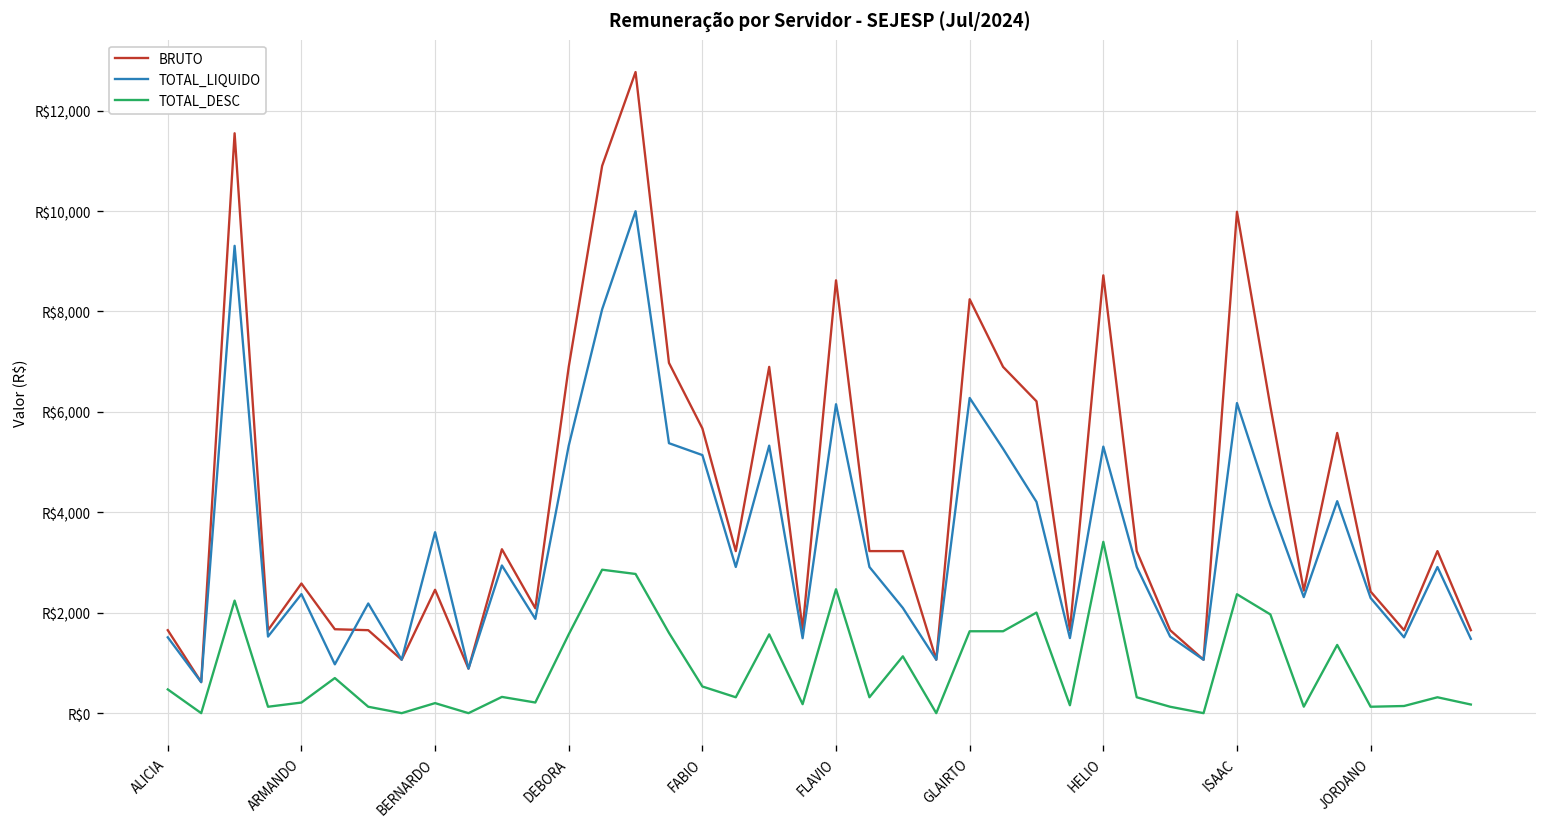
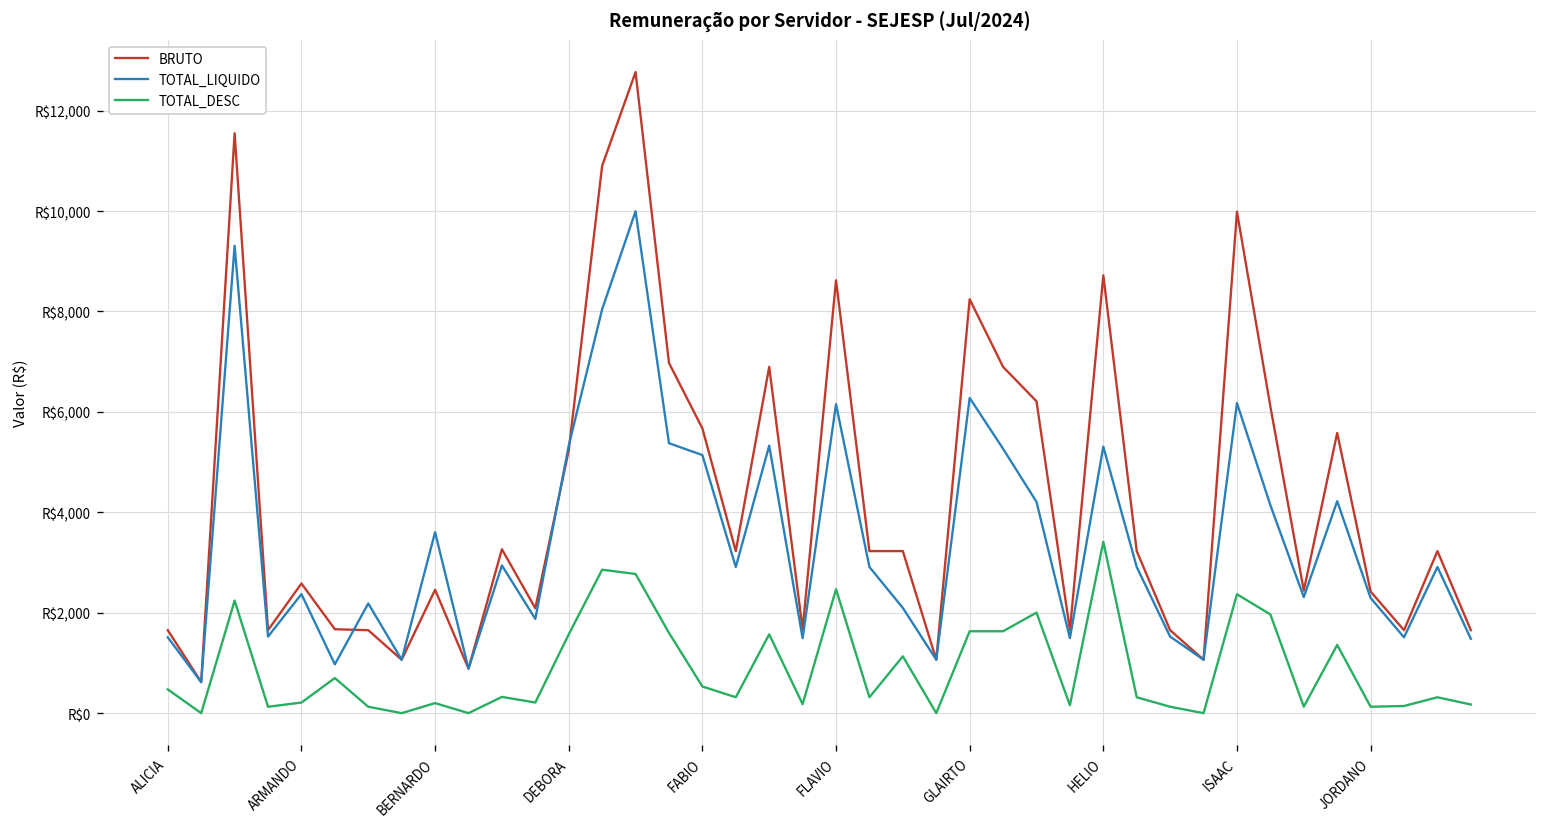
  {
    "BRUTO": {
      "ALICIA": "R$1,700",
      "ARMANDO": "R$2,600",
      "BERNARDO": "R$2,500",
-     "DEBORA": "R$6,900",
+     "DEBORA": "R$5,200",
      "FABIO": "R$5,700",
      "FLAVIO": "R$8,600",
      "GLAIRTO": "R$8,200",
      "HELIO": "R$8,700",
      "ISAAC": "R$10,000",
      "JORDANO": "R$2,400"
    },
    "TOTAL_LIQUIDO": {
      "ALICIA": "R$1,500",
      "ARMANDO": "R$2,400",
      "BERNARDO": "R$3,600",
      "DEBORA": "R$5,300",
      "FABIO": "R$5,100",
      "FLAVIO": "R$6,200",
      "GLAIRTO": "R$6,300",
      "HELIO": "R$5,300",
      "ISAAC": "R$6,200",
      "JORDANO": "R$2,300"
    },
    "TOTAL_DESC": {
      "ALICIA": "R$500",
      "ARMANDO": "R$200",
      "BERNARDO": "R$200",
      "DEBORA": "R$1,600",
      "FABIO": "R$500",
      "FLAVIO": "R$2,500",
      "GLAIRTO": "R$1,600",
      "HELIO": "R$3,400",
      "ISAAC": "R$2,400",
      "JORDANO": "R$100"
    }
  }
